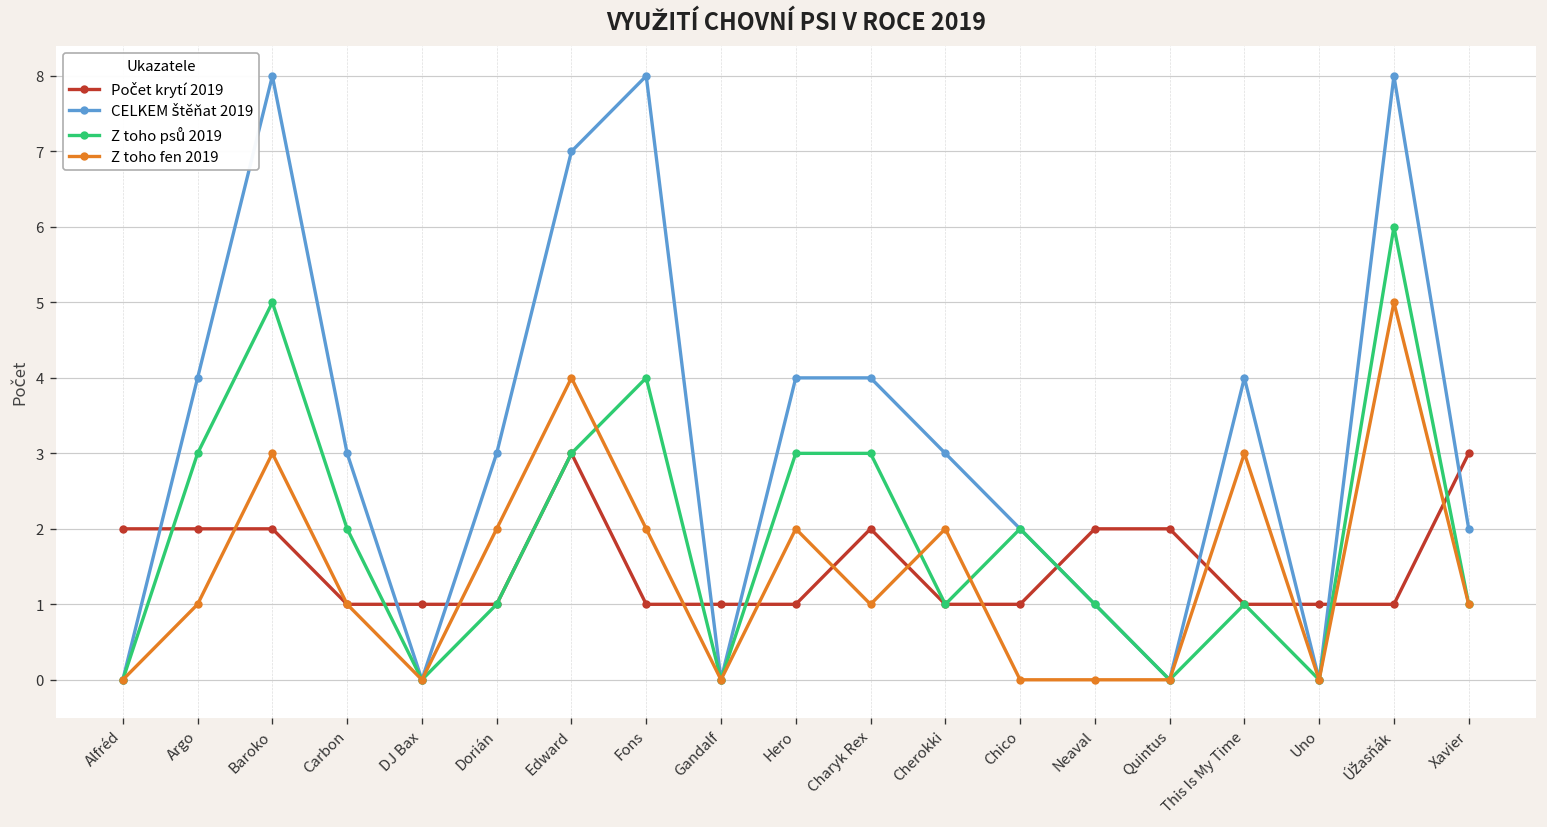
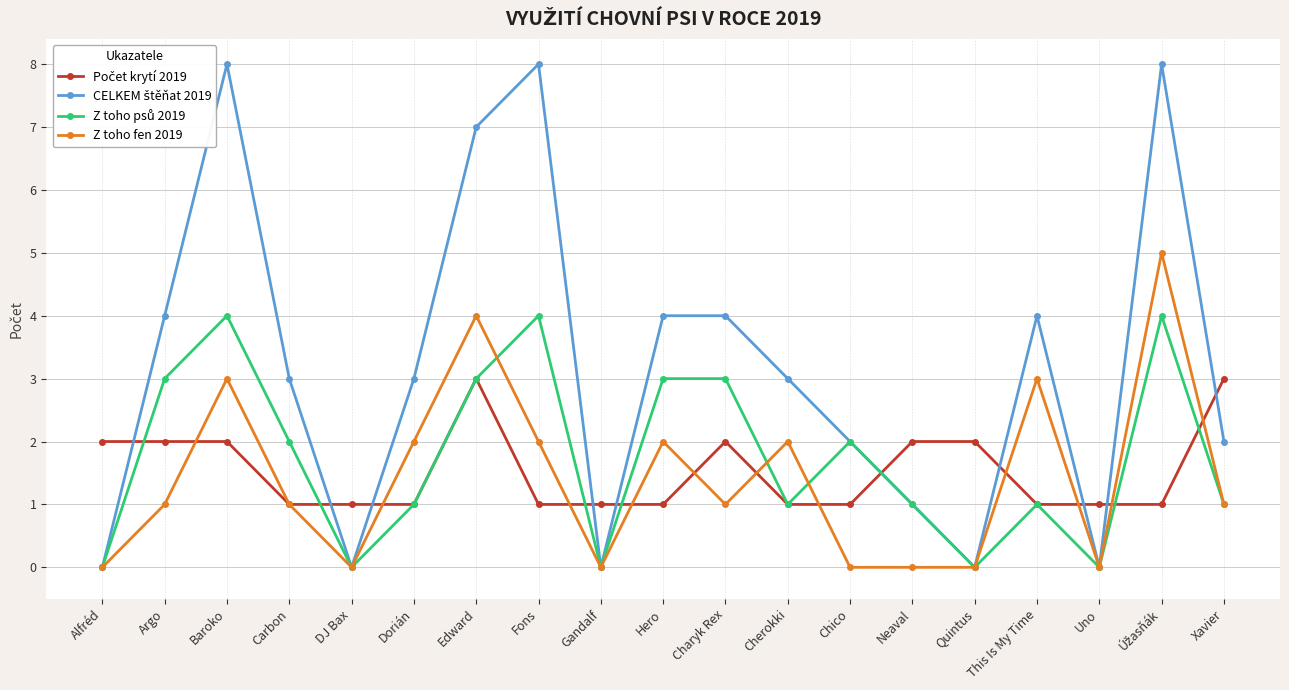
  {
    "Počet krytí 2019": {
      "Alfréd": 2,
      "Argo": 2,
      "Baroko": 2,
      "DJ Bax": 1,
      "Fons": 1,
      "Gandalf": 1,
      "Hero": 1,
      "Charyk Rex": 2,
      "Chico": 1,
      "Neaval": 2,
      "Quintus": 2,
      "Uno": 1,
      "Úžasňák": 1,
      "Xavier": 3
    },
    "CELKEM štěňat 2019": {
      "Argo": 4,
      "Baroko": 8,
      "Carbon": 3,
      "Dorián": 3,
      "Edward": 7,
      "Fons": 8,
      "Hero": 4,
      "Charyk Rex": 4,
      "Cherokki": 3,
      "This Is My Time": 4,
      "Úžasňák": 8,
      "Xavier": 2
    },
    "Z toho psů 2019": {
      "Argo": 3,
-     "Baroko": 5,
+     "Baroko": 4,
      "Carbon": 2,
      "Fons": 4,
      "Hero": 3,
      "Charyk Rex": 3,
-     "Úžasňák": 6
+     "Úžasňák": 4
    },
    "Z toho fen 2019": {
      "Argo": 1,
      "Baroko": 3,
      "Dorián": 2,
      "Edward": 4,
      "Fons": 2,
      "Hero": 2,
      "Charyk Rex": 1,
      "Cherokki": 2,
      "Chico": 0,
      "Neaval": 0,
      "This Is My Time": 3,
      "Úžasňák": 5
    }
  }
